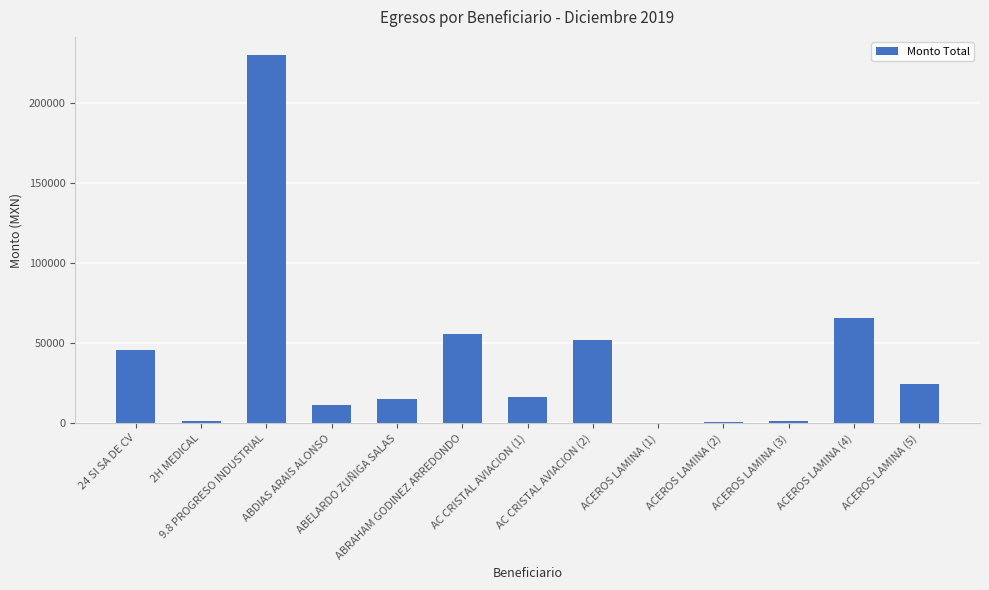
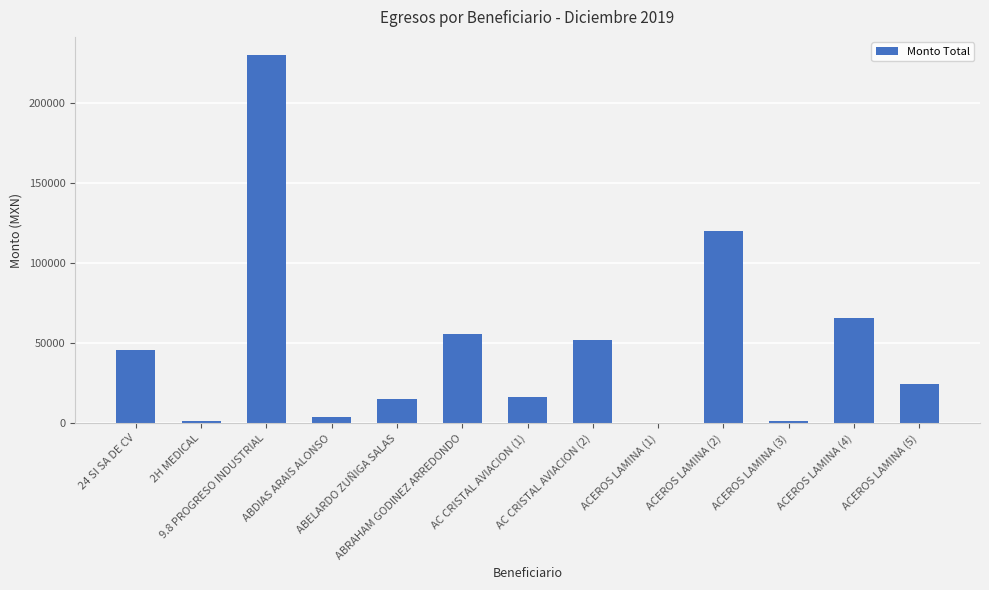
  {
    "24 SI SA DE CV": 46000,
    "9.8 PROGRESO INDUSTRIAL": 230000,
-   "ABDIAS ARAIS ALONSO": 12000,
+   "ABDIAS ARAIS ALONSO": 4000,
    "ABELARDO ZUÑIGA SALAS": 15000,
    "ABRAHAM GODINEZ ARREDONDO": 56000,
    "AC CRISTAL AVIACION (1)": 16000,
    "AC CRISTAL AVIACION (2)": 52000,
-   "ACEROS LAMINA (2)": 1000,
+   "ACEROS LAMINA (2)": 120000,
    "ACEROS LAMINA (4)": 66000,
    "ACEROS LAMINA (5)": 24000
  }
